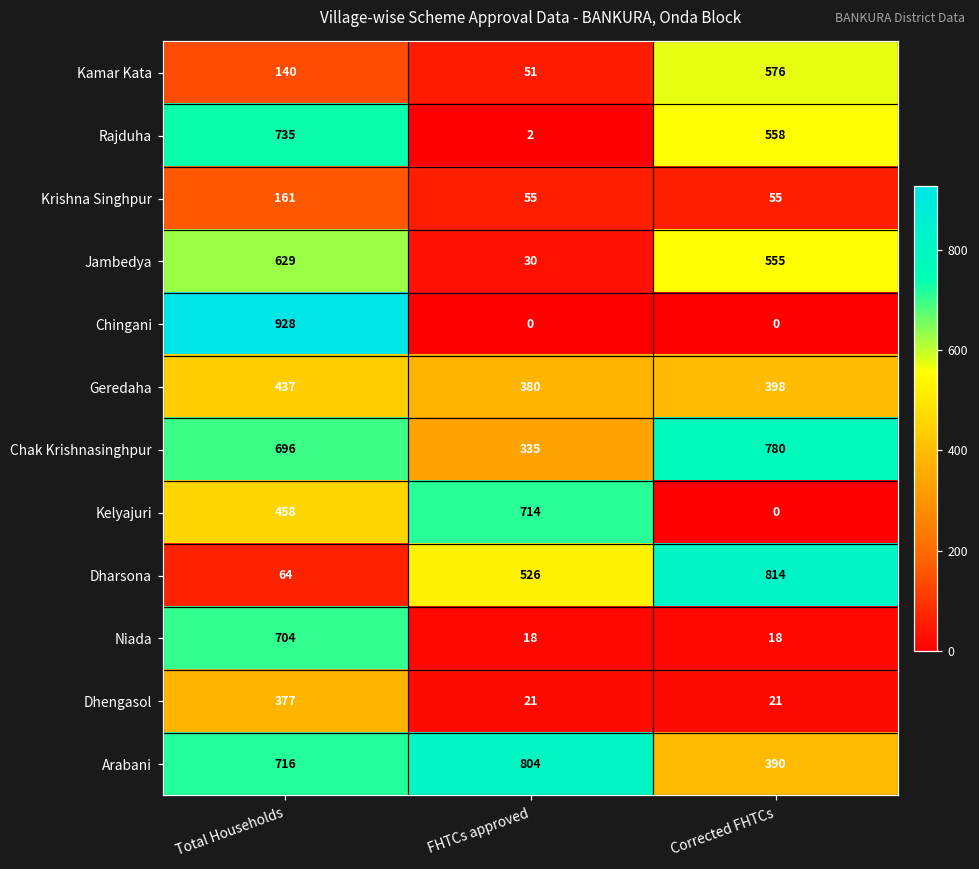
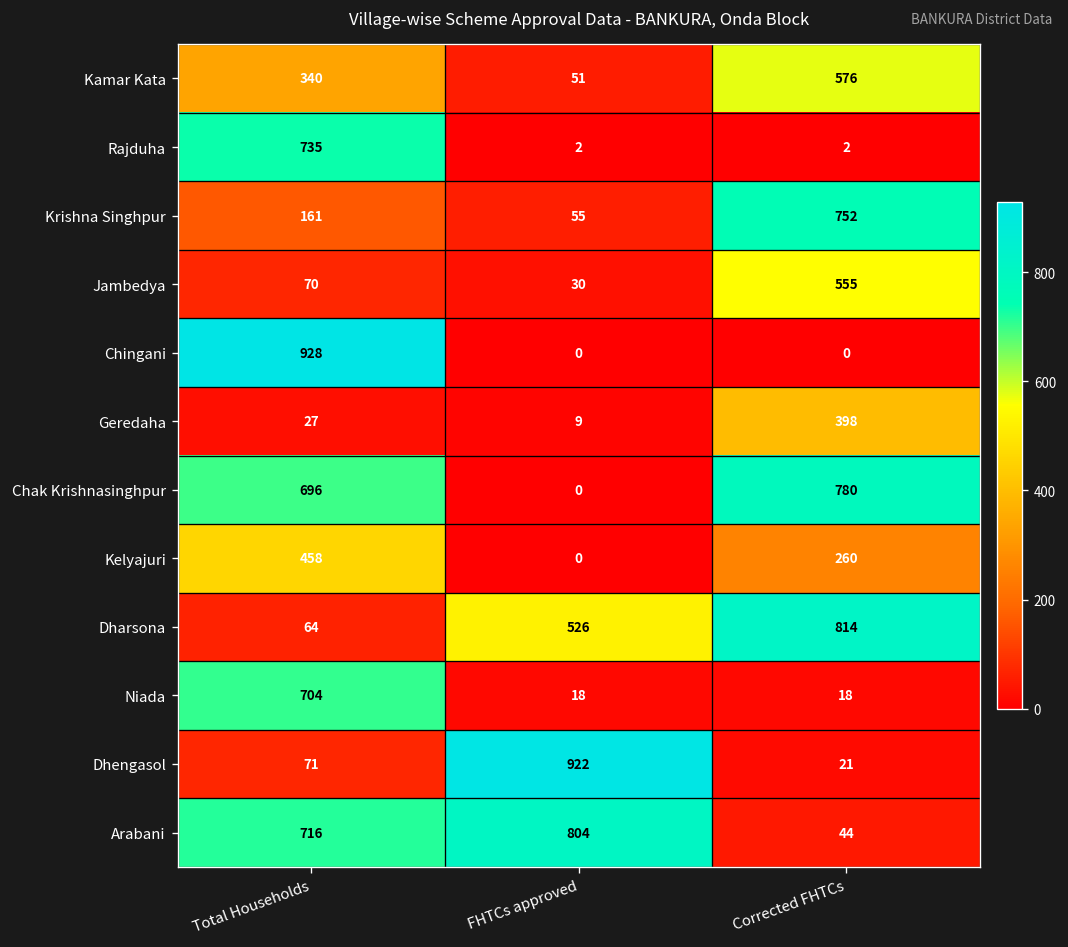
  {
    "Kamar Kata": {
-     "Total Households": 140,
+     "Total Households": 340,
      "FHTCs approved": 51,
      "Corrected FHTCs": 576
    },
    "Rajduha": {
      "Total Households": 735,
      "FHTCs approved": 2,
-     "Corrected FHTCs": 558
+     "Corrected FHTCs": 2
    },
    "Krishna Singhpur": {
      "Total Households": 161,
      "FHTCs approved": 55,
-     "Corrected FHTCs": 55
+     "Corrected FHTCs": 752
    },
    "Jambedya": {
-     "Total Households": 629,
+     "Total Households": 70,
      "FHTCs approved": 30,
      "Corrected FHTCs": 555
    },
    "Chingani": {
      "Total Households": 928,
      "FHTCs approved": 0,
      "Corrected FHTCs": 0
    },
    "Geredaha": {
-     "Total Households": 437,
-     "FHTCs approved": 380,
+     "Total Households": 27,
+     "FHTCs approved": 9,
      "Corrected FHTCs": 398
    },
    "Chak Krishnasinghpur": {
      "Total Households": 696,
-     "FHTCs approved": 335,
+     "FHTCs approved": 0,
      "Corrected FHTCs": 780
    },
    "Kelyajuri": {
      "Total Households": 458,
-     "FHTCs approved": 714,
-     "Corrected FHTCs": 0
+     "FHTCs approved": 0,
+     "Corrected FHTCs": 260
    },
    "Dharsona": {
      "Total Households": 64,
      "FHTCs approved": 526,
      "Corrected FHTCs": 814
    },
    "Niada": {
      "Total Households": 704,
      "FHTCs approved": 18,
      "Corrected FHTCs": 18
    },
    "Dhengasol": {
-     "Total Households": 377,
-     "FHTCs approved": 21,
+     "Total Households": 71,
+     "FHTCs approved": 922,
      "Corrected FHTCs": 21
    },
    "Arabani": {
      "Total Households": 716,
      "FHTCs approved": 804,
-     "Corrected FHTCs": 390
+     "Corrected FHTCs": 44
    }
  }
